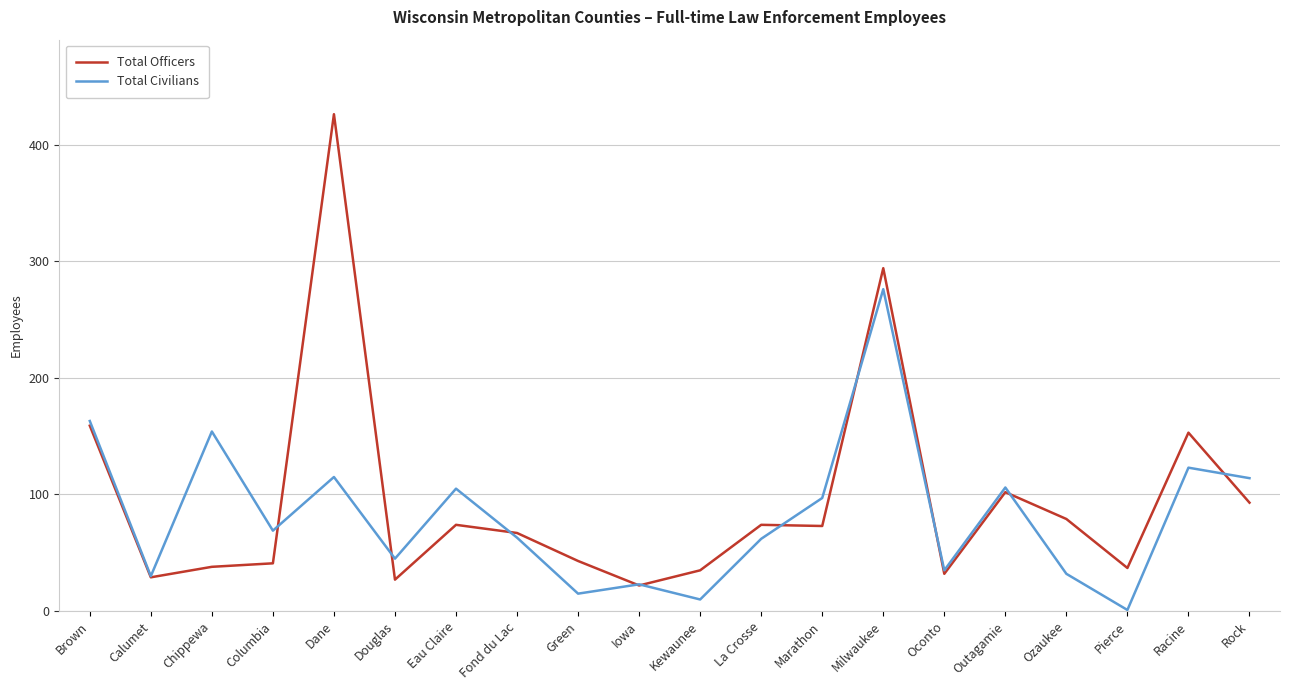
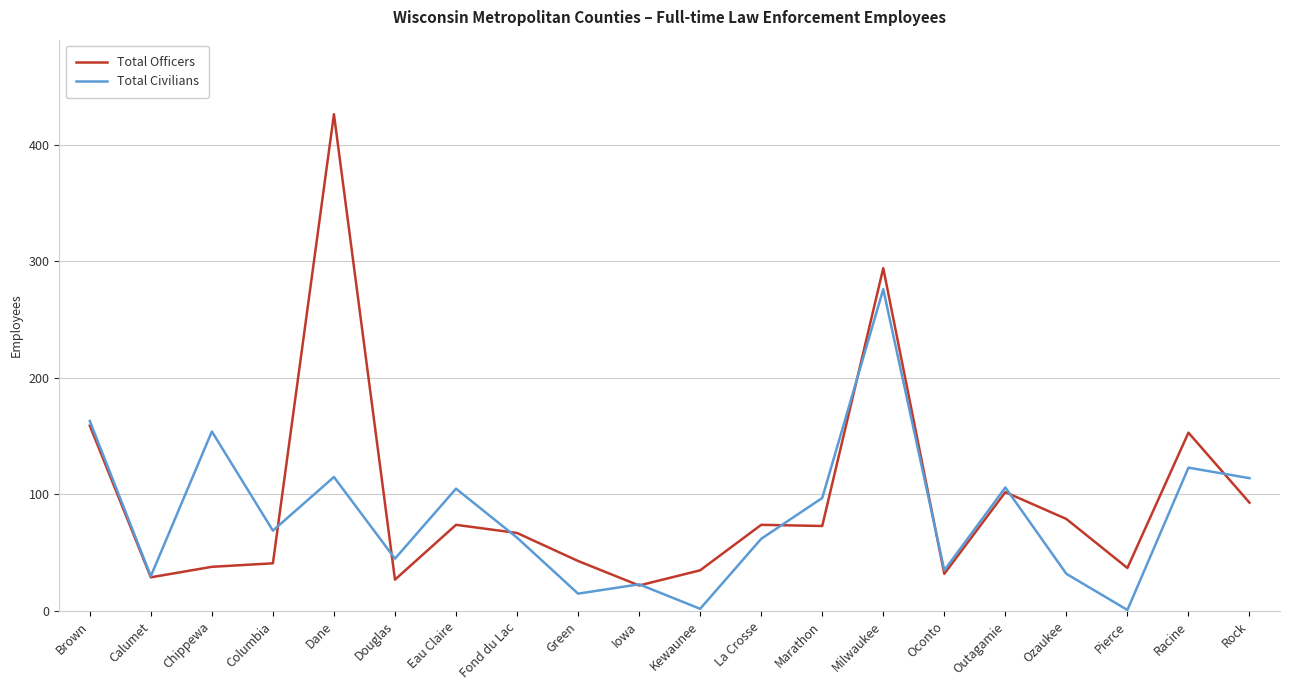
  {
    "Total Officers": {
      "Brown": 159,
      "Chippewa": 38,
      "Columbia": 41,
      "Dane": 426,
      "Douglas": 27,
      "Eau Claire": 74,
      "Fond du Lac": 67,
      "Green": 43,
      "Kewaunee": 35,
      "La Crosse": 74,
      "Marathon": 73,
      "Milwaukee": 294,
      "Oconto": 32,
      "Outagamie": 102,
      "Ozaukee": 79,
      "Pierce": 37,
      "Racine": 153,
      "Rock": 93
    },
    "Total Civilians": {
      "Brown": 163,
      "Chippewa": 154,
      "Columbia": 69,
      "Dane": 115,
      "Douglas": 45,
      "Eau Claire": 105,
      "Fond du Lac": 63,
      "Green": 15,
-     "Kewaunee": 10,
+     "Kewaunee": 2,
      "La Crosse": 62,
      "Marathon": 97,
      "Milwaukee": 276,
      "Oconto": 35,
      "Outagamie": 106,
      "Ozaukee": 32,
      "Pierce": 1,
      "Racine": 123,
      "Rock": 114
    }
  }
